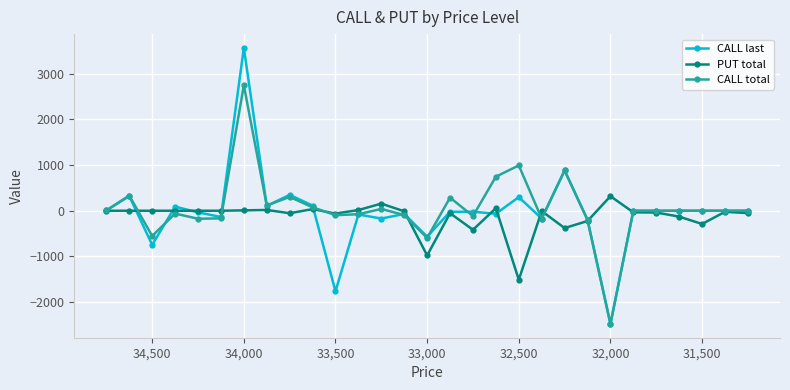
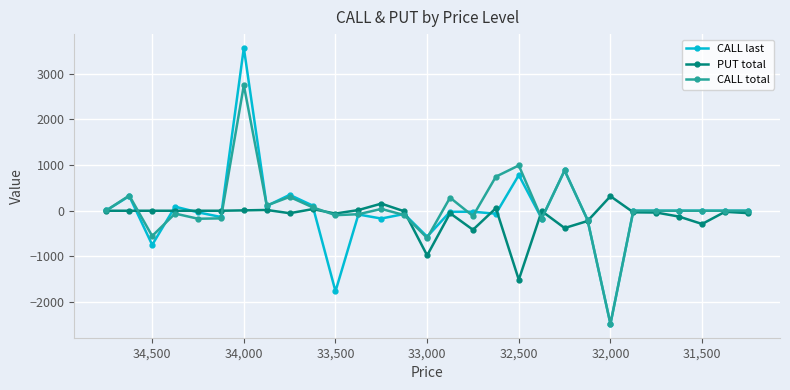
  {
    "CALL last": {
      "34,500": -700,
      "34,000": 3600,
      "33,500": -1800,
-     "32,500": 300
+     "32,500": 800
    }
  }
